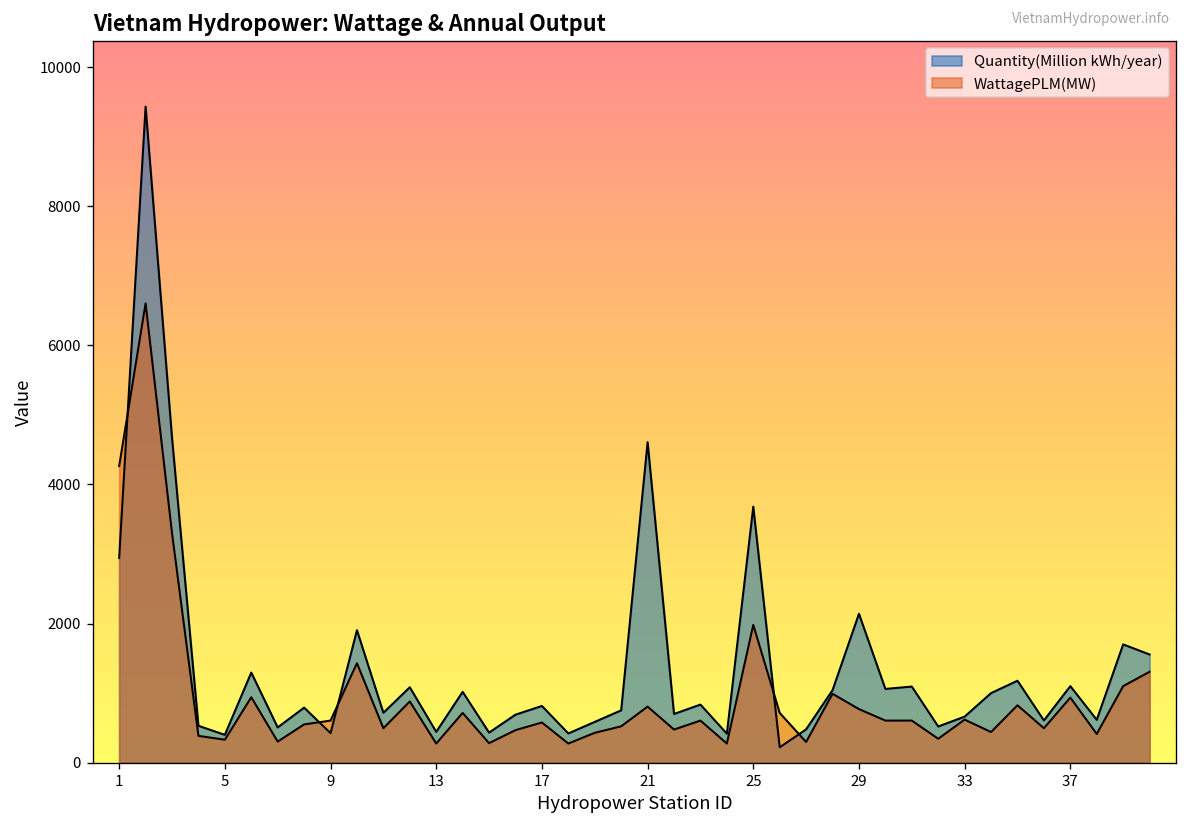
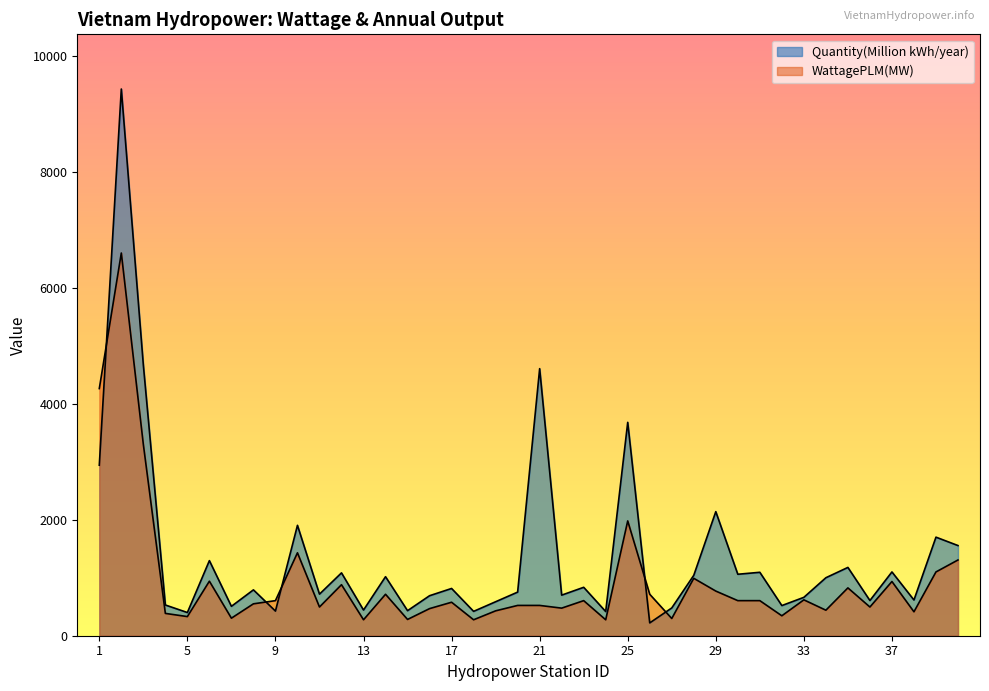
  {
    "Quantity(Million kWh/year)": {
      "1": 2900,
      "5": 400,
      "9": 400,
      "13": 400,
      "17": 800,
      "21": 4600,
      "25": 3700,
      "29": 2100,
      "37": 1100
    },
    "WattagePLM(MW)": {
      "1": 4300,
      "5": 300,
      "9": 600,
      "13": 300,
      "17": 600,
-     "21": 800,
+     "21": 500,
      "25": 2000,
      "29": 800,
      "37": 900
    }
  }
